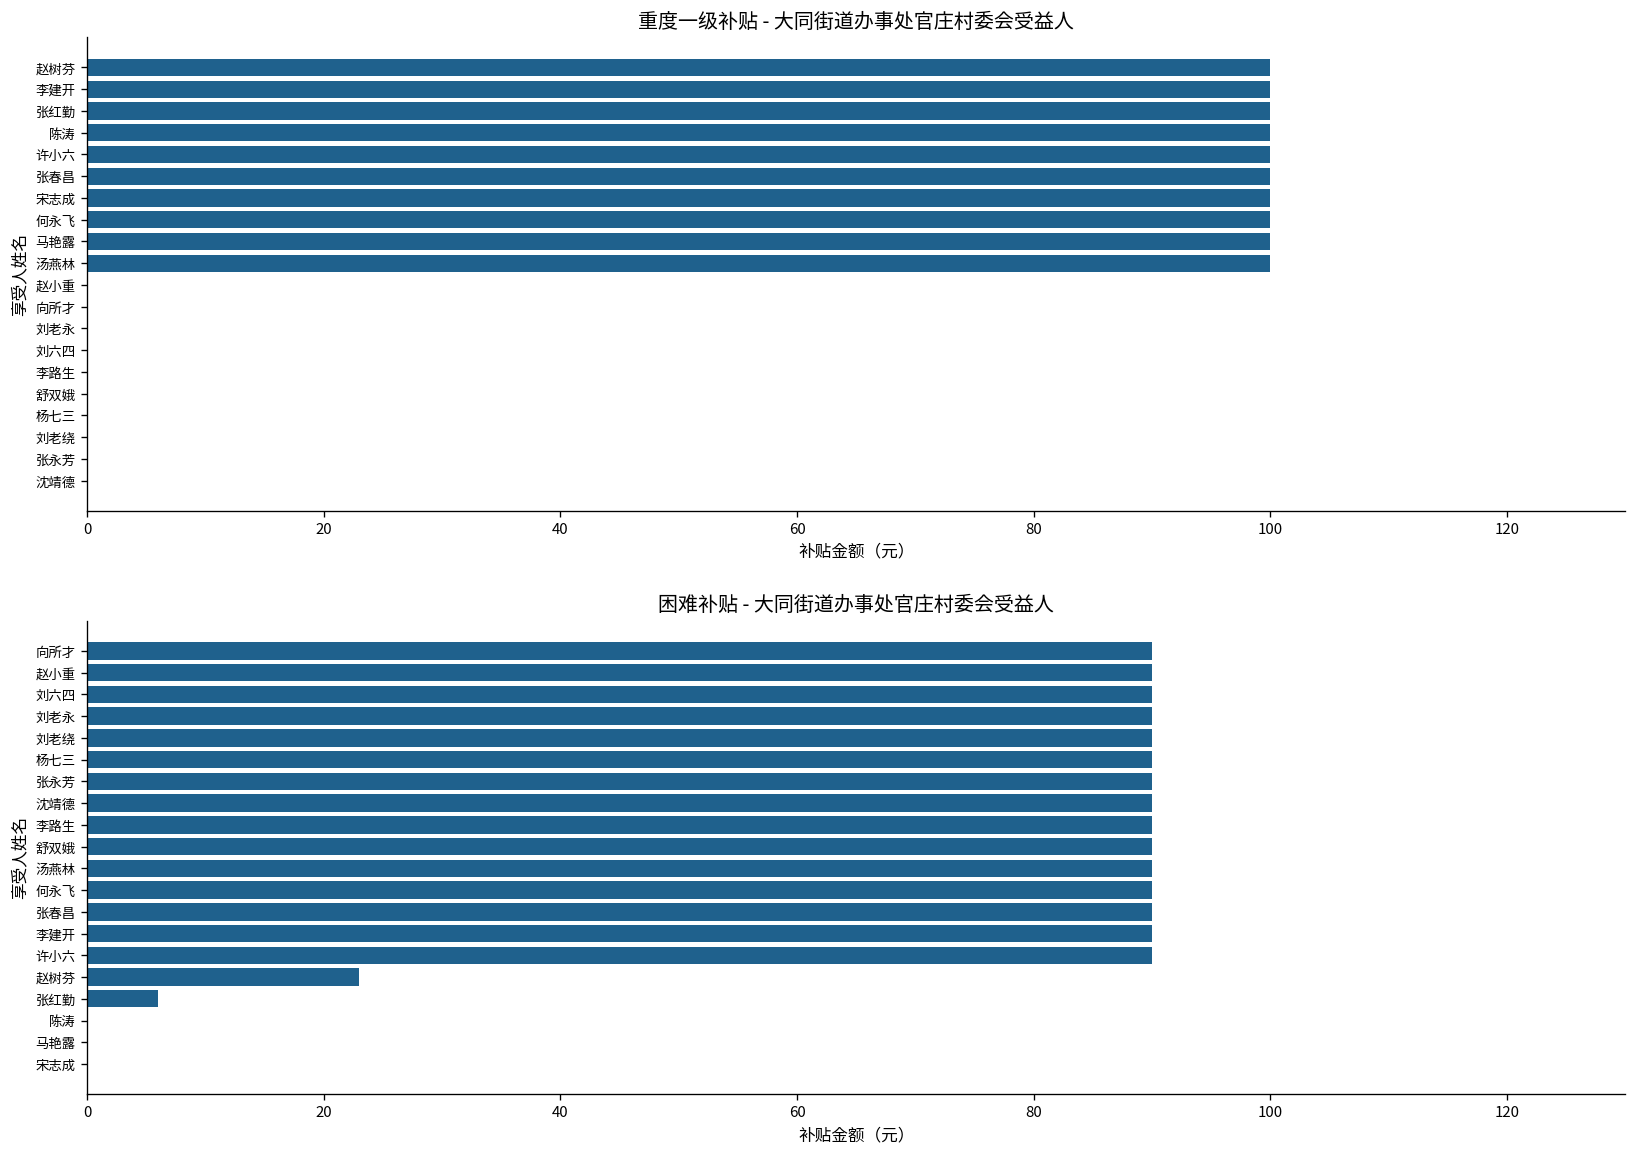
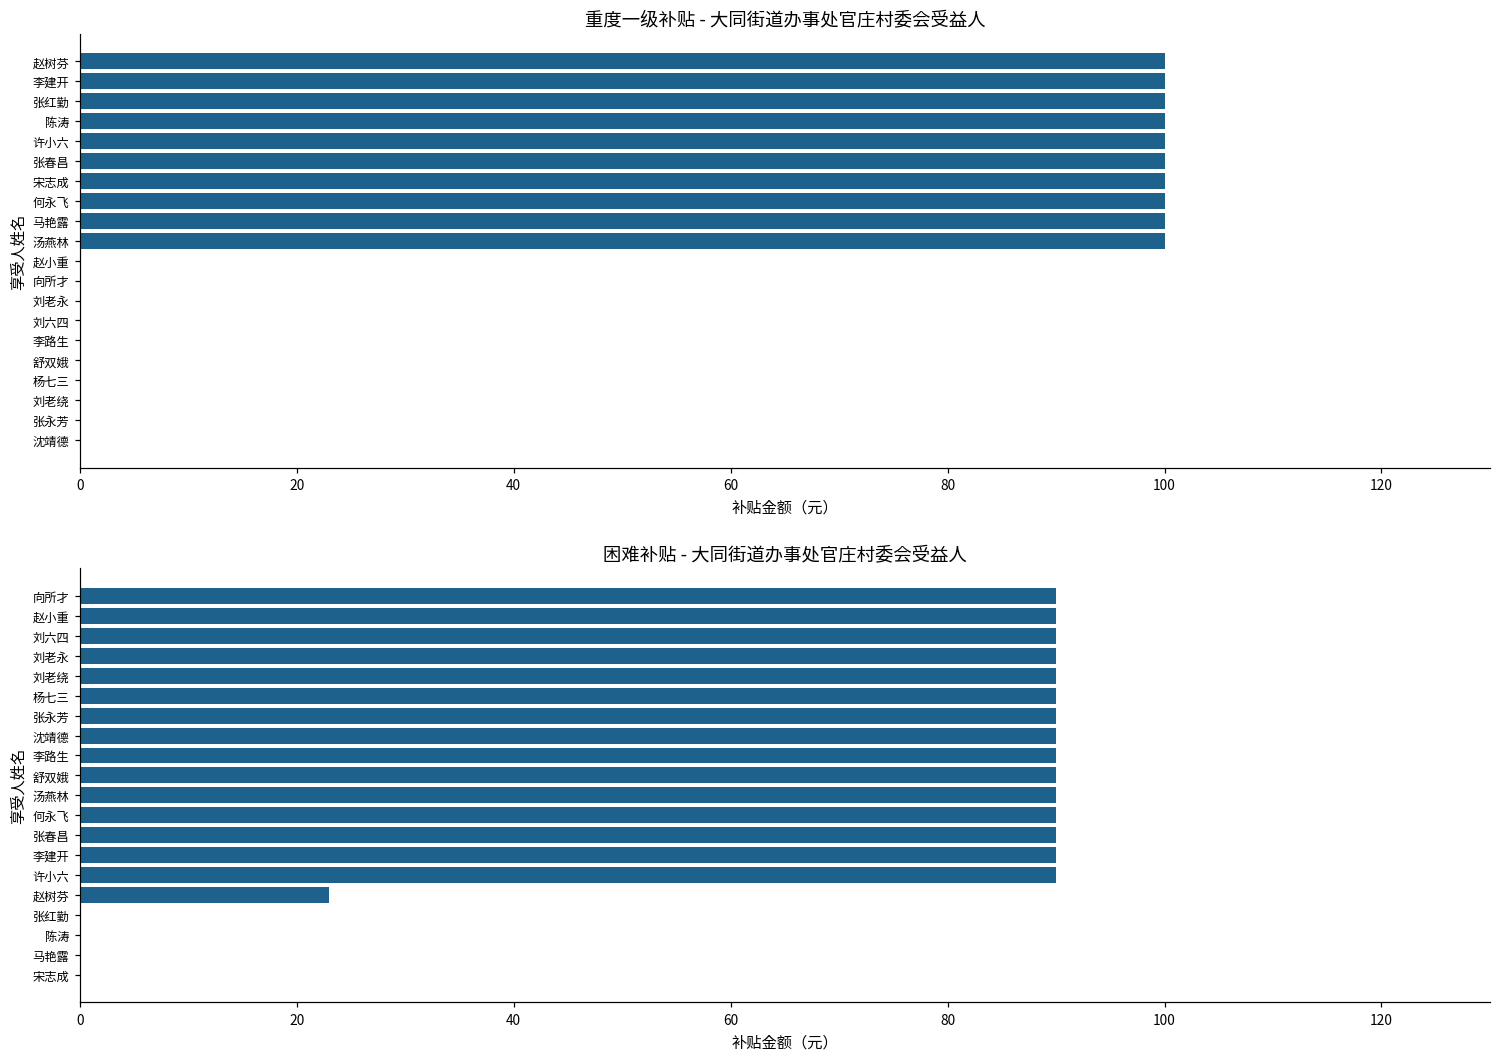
  {
    "重度一级补贴 - 大同街道办事处官庄村委会受益人": {
      "赵树芬": 100,
      "李建开": 100,
      "张红勤": 100,
      "陈涛": 100,
      "许小六": 100,
      "张春昌": 100,
      "宋志成": 100,
      "何永飞": 100,
      "马艳露": 100,
      "汤燕林": 100,
      "赵小重": 0,
      "向所才": 0,
      "刘老永": 0,
      "刘六四": 0,
      "李路生": 0,
      "舒双娥": 0,
      "杨七三": 0,
      "刘老绕": 0,
      "张永芳": 0,
      "沈靖德": 0
    },
    "困难补贴 - 大同街道办事处官庄村委会受益人": {
      "向所才": 90,
      "赵小重": 90,
      "刘六四": 90,
      "刘老永": 90,
      "刘老绕": 90,
      "杨七三": 90,
      "张永芳": 90,
      "沈靖德": 90,
      "李路生": 90,
      "舒双娥": 90,
      "汤燕林": 90,
      "何永飞": 90,
      "张春昌": 90,
      "李建开": 90,
      "许小六": 90,
      "赵树芬": 23,
-     "张红勤": 6,
+     "张红勤": 0,
      "陈涛": 0,
      "马艳露": 0,
      "宋志成": 0
    }
  }
